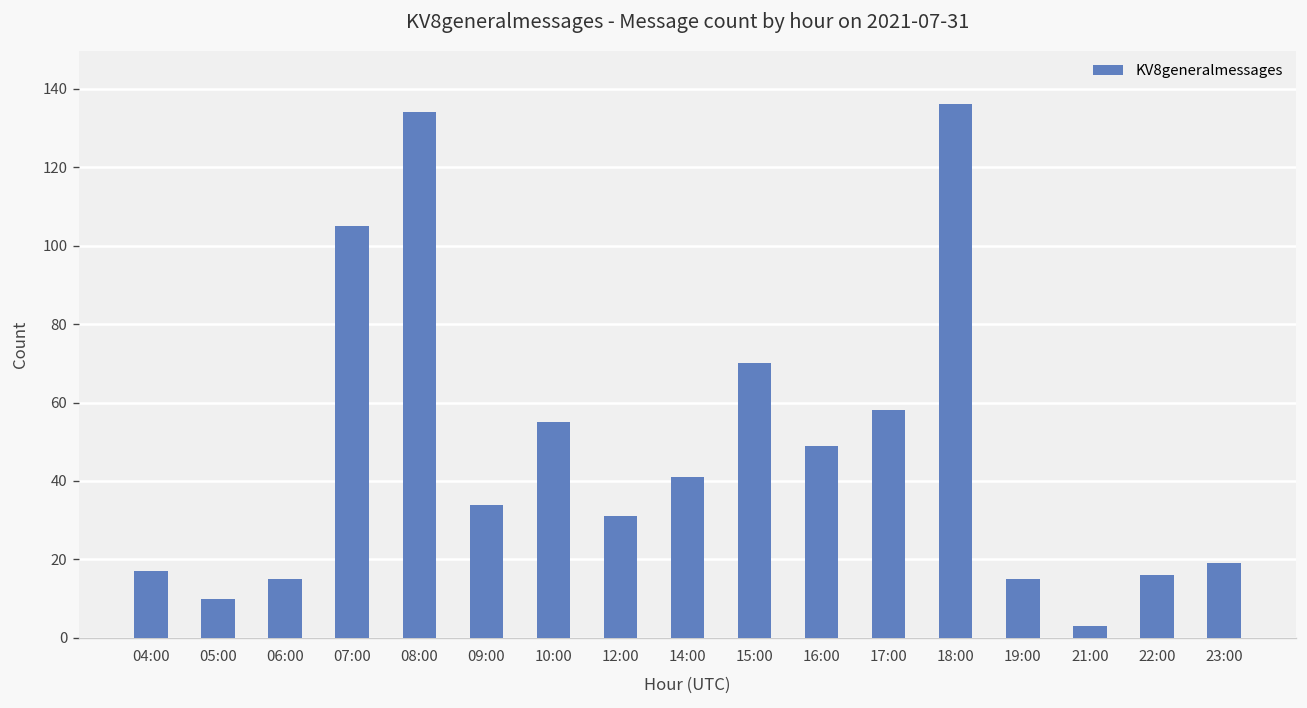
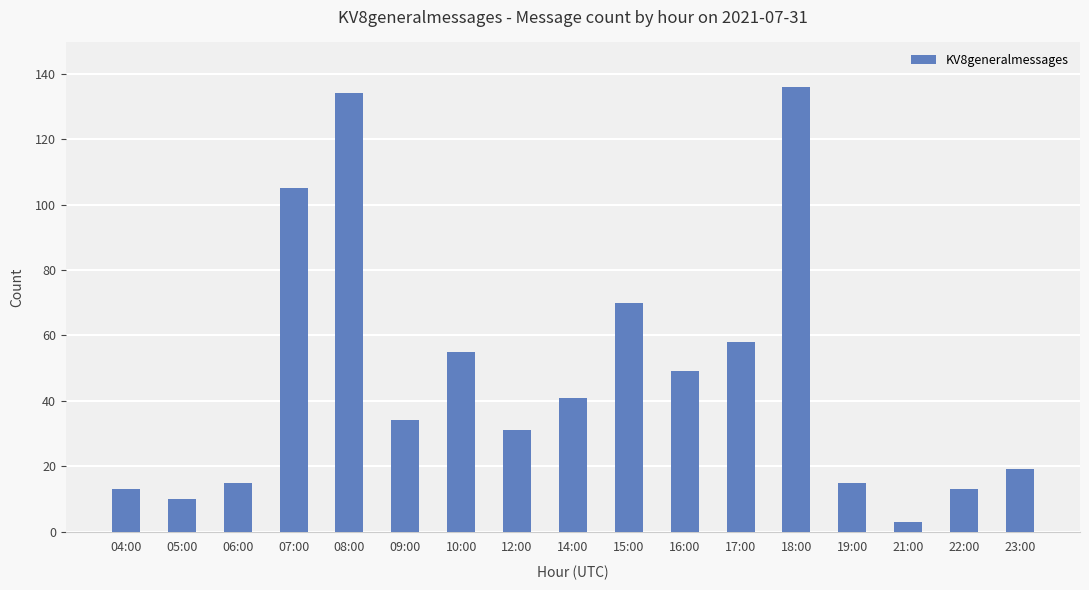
  {
-   "04:00": 17,
+   "04:00": 13,
    "05:00": 10,
    "06:00": 15,
    "07:00": 105,
    "08:00": 134,
    "09:00": 34,
    "10:00": 55,
    "12:00": 31,
    "14:00": 41,
    "15:00": 70,
    "16:00": 49,
    "17:00": 58,
    "18:00": 136,
    "19:00": 15,
    "21:00": 3,
-   "22:00": 16,
+   "22:00": 13,
    "23:00": 19
  }
